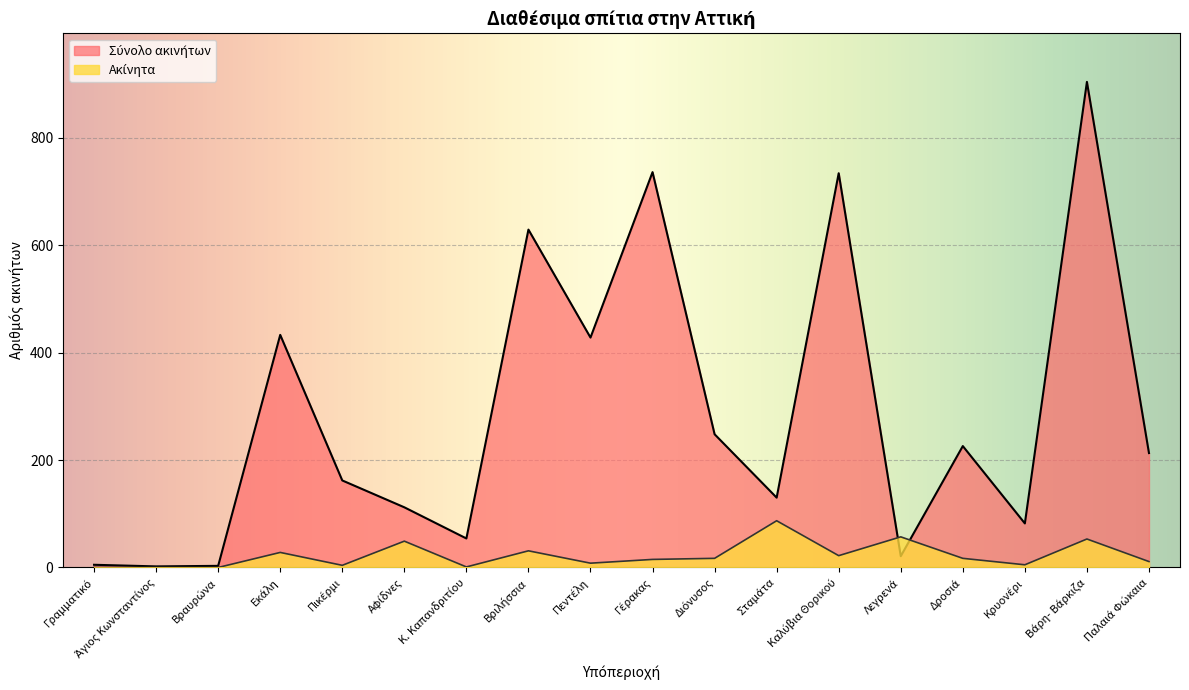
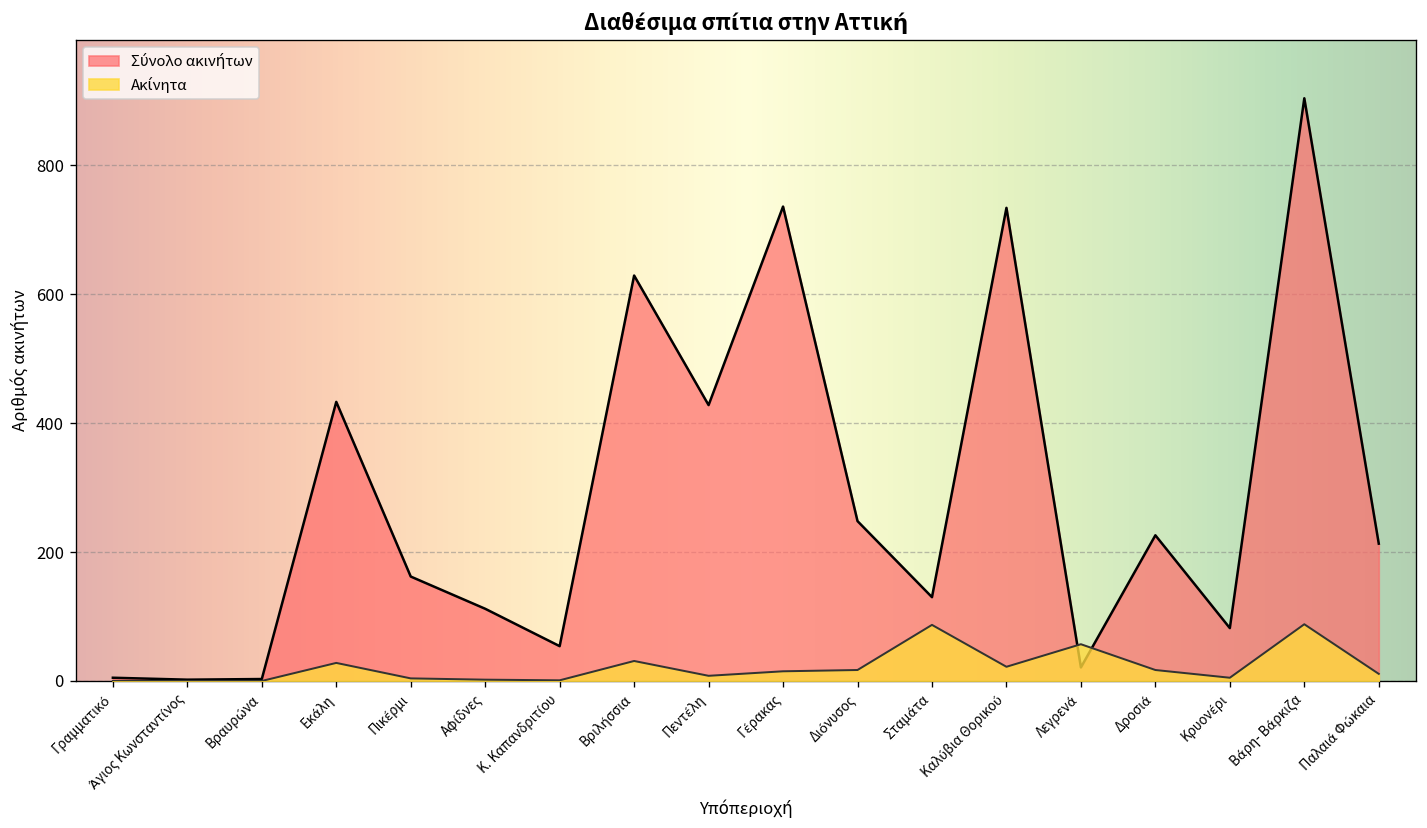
  {
    "Σύνολο ακινήτων": {
      "Γραμματικό": 10,
      "Εκάλη": 430,
      "Πικέρμι": 160,
      "Αφίδνες": 110,
      "Κ. Καπανδριτίου": 50,
      "Βριλήσσια": 630,
      "Πεντέλη": 430,
      "Γέρακας": 740,
      "Διόνυσος": 250,
      "Σταμάτα": 130,
      "Καλύβια Θορικού": 730,
      "Λεγρενά": 20,
      "Δροσιά": 230,
      "Κρυονέρι": 80,
      "Βάρη- Βάρκιζα": 900,
      "Παλαιά Φώκαια": 210
    },
    "Ακίνητα": {
      "Γραμματικό": 0,
      "Εκάλη": 30,
      "Πικέρμι": 0,
-     "Αφίδνες": 50,
+     "Αφίδνες": 0,
      "Κ. Καπανδριτίου": 0,
      "Βριλήσσια": 30,
      "Πεντέλη": 10,
      "Γέρακας": 20,
      "Διόνυσος": 20,
      "Σταμάτα": 90,
      "Καλύβια Θορικού": 20,
      "Λεγρενά": 60,
      "Δροσιά": 20,
      "Κρυονέρι": 10,
-     "Βάρη- Βάρκιζα": 50,
+     "Βάρη- Βάρκιζα": 90,
      "Παλαιά Φώκαια": 10
    }
  }
